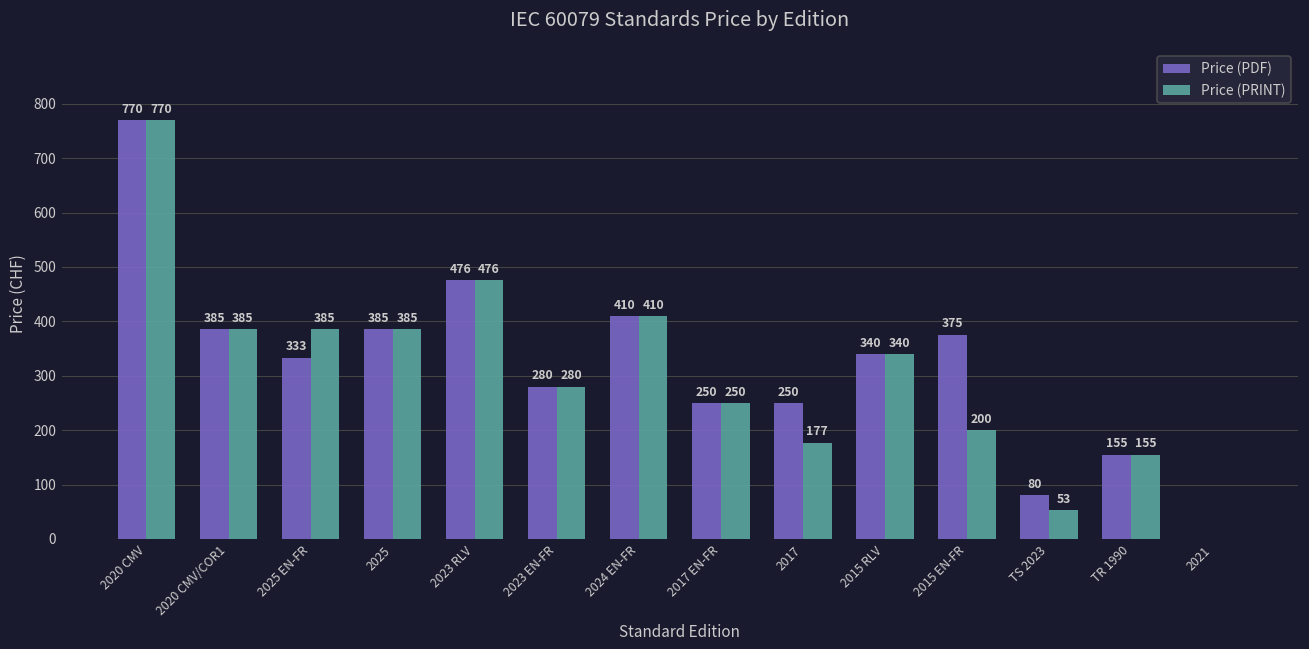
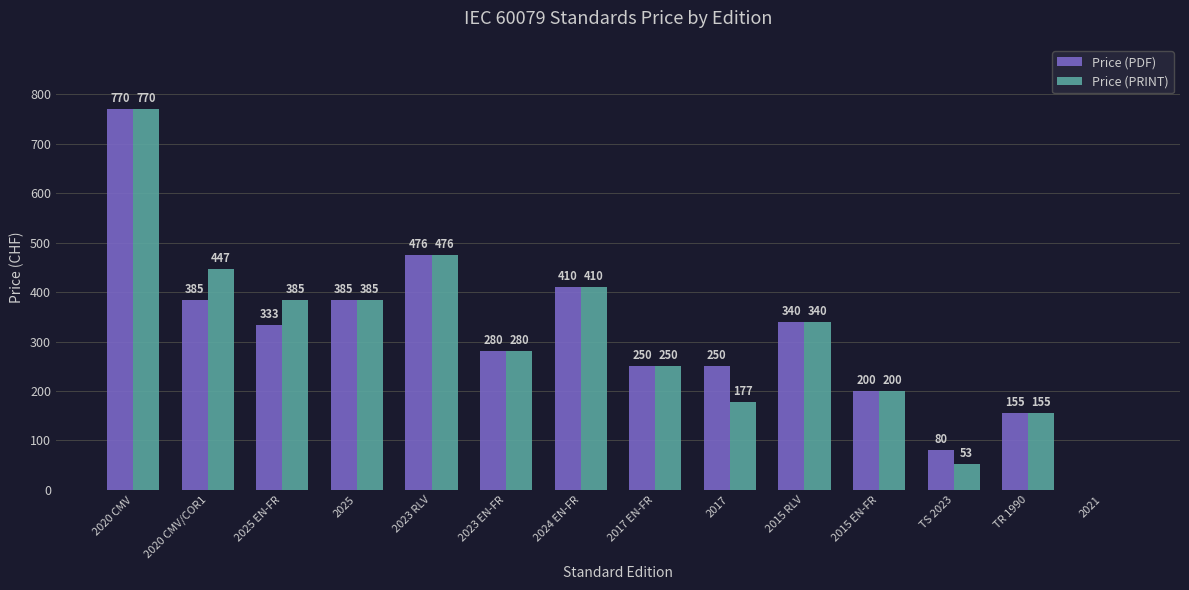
  {
    "Price (PDF)": {
      "2020 CMV": 770,
      "2020 CMV/COR1": 385,
      "2025 EN-FR": 333,
      "2025": 385,
      "2023 RLV": 476,
      "2023 EN-FR": 280,
      "2024 EN-FR": 410,
      "2017 EN-FR": 250,
      "2017": 250,
      "2015 RLV": 340,
-     "2015 EN-FR": 375,
+     "2015 EN-FR": 200,
      "TS 2023": 80,
      "TR 1990": 155
    },
    "Price (PRINT)": {
      "2020 CMV": 770,
-     "2020 CMV/COR1": 385,
+     "2020 CMV/COR1": 447,
      "2025 EN-FR": 385,
      "2025": 385,
      "2023 RLV": 476,
      "2023 EN-FR": 280,
      "2024 EN-FR": 410,
      "2017 EN-FR": 250,
      "2017": 177,
      "2015 RLV": 340,
      "2015 EN-FR": 200,
      "TS 2023": 53,
      "TR 1990": 155
    }
  }
